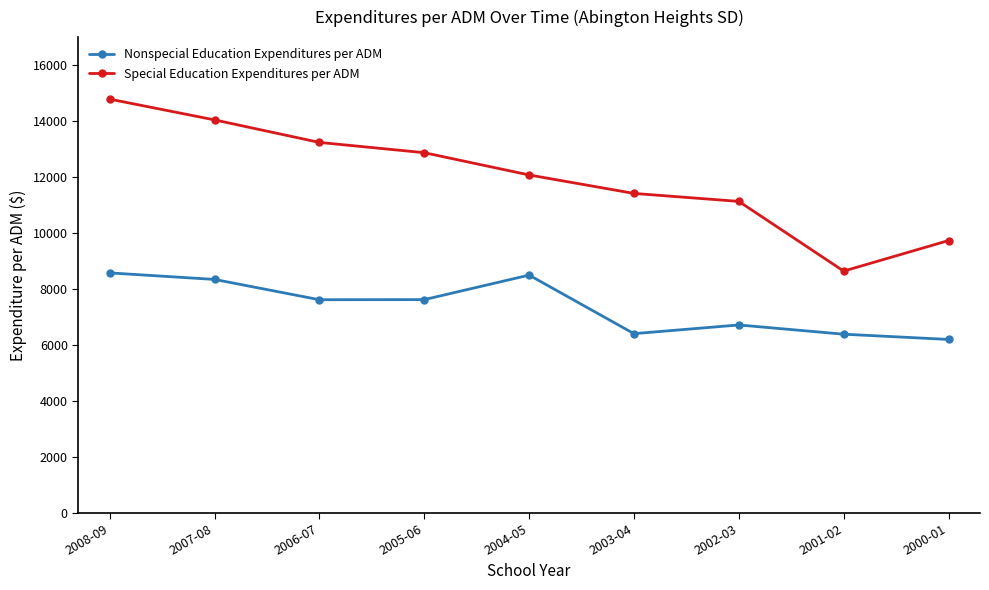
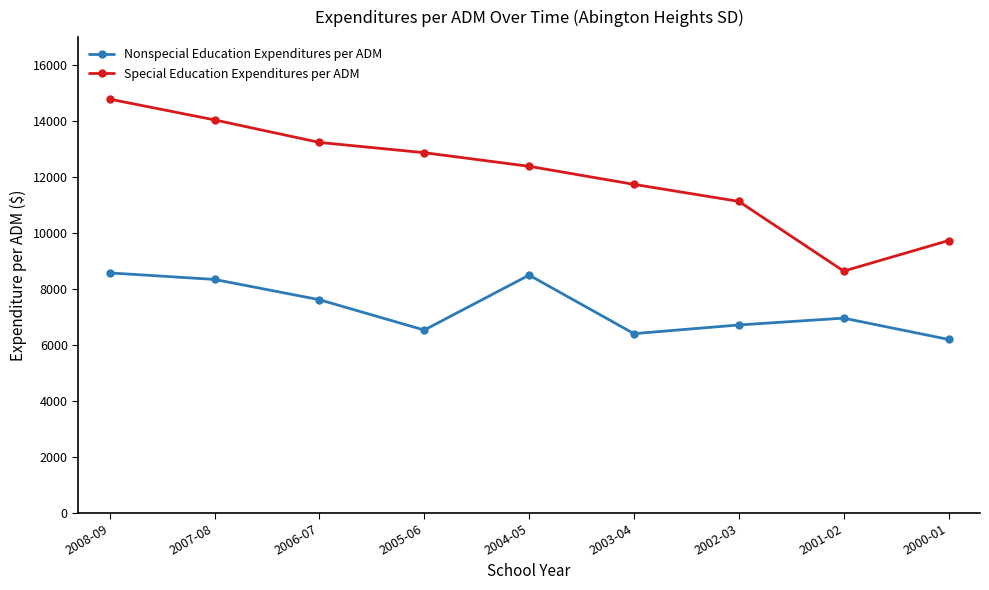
  {
    "Nonspecial Education Expenditures per ADM": {
      "2008-09": 8600,
      "2007-08": 8300,
      "2006-07": 7600,
-     "2005-06": 7600,
+     "2005-06": 6500,
      "2004-05": 8500,
      "2003-04": 6400,
      "2002-03": 6700,
-     "2001-02": 6400,
+     "2001-02": 7000,
      "2000-01": 6200
    },
    "Special Education Expenditures per ADM": {
      "2008-09": 14800,
      "2007-08": 14000,
      "2006-07": 13200,
      "2005-06": 12900,
-     "2004-05": 12100,
-     "2003-04": 11400,
+     "2004-05": 12400,
+     "2003-04": 11700,
      "2002-03": 11100,
      "2001-02": 8600,
      "2000-01": 9700
    }
  }
